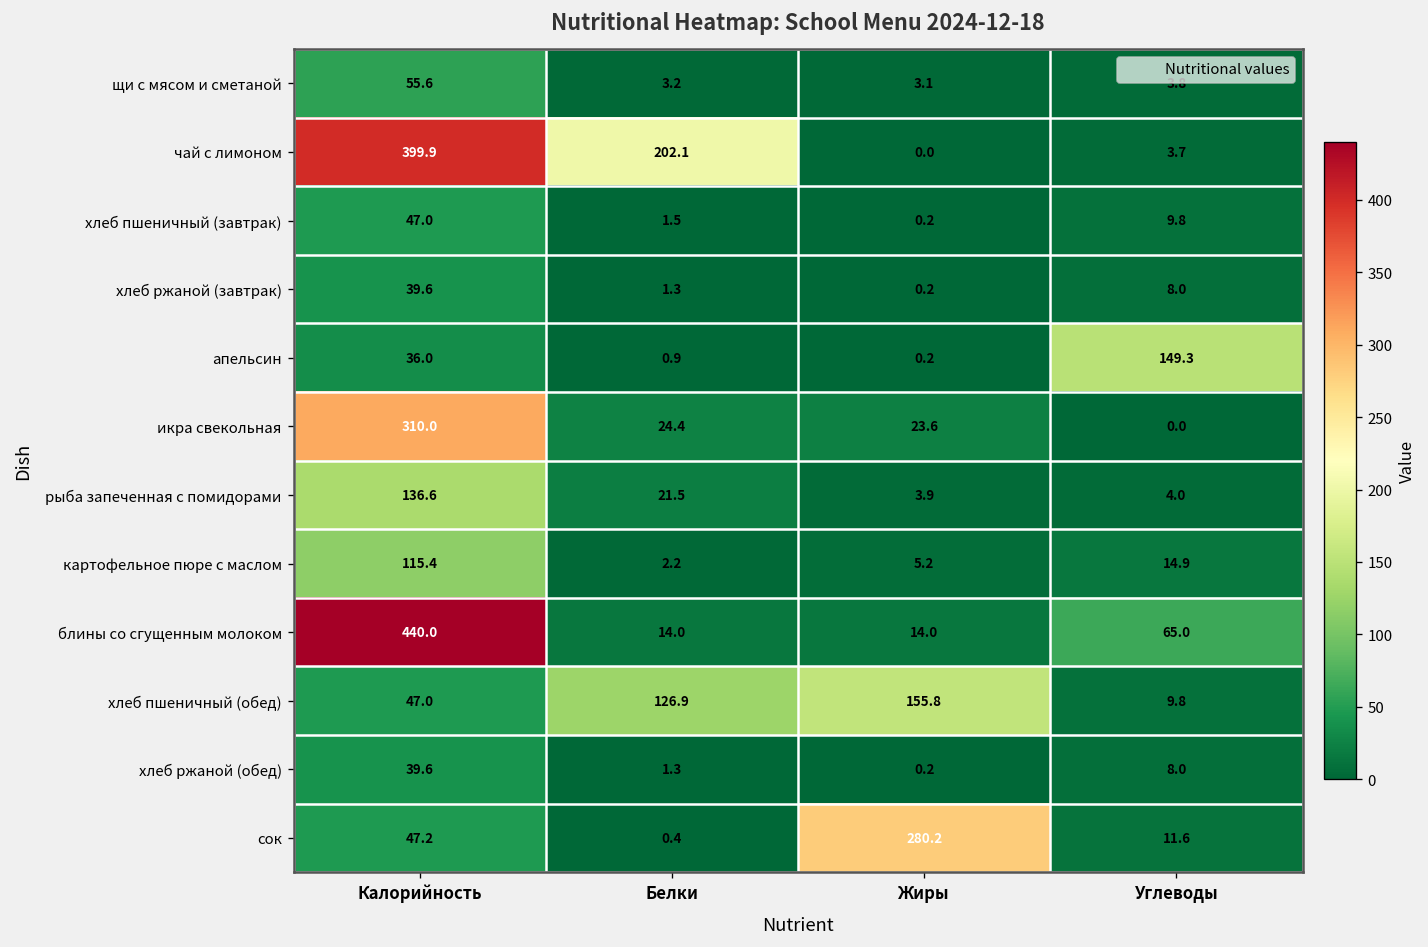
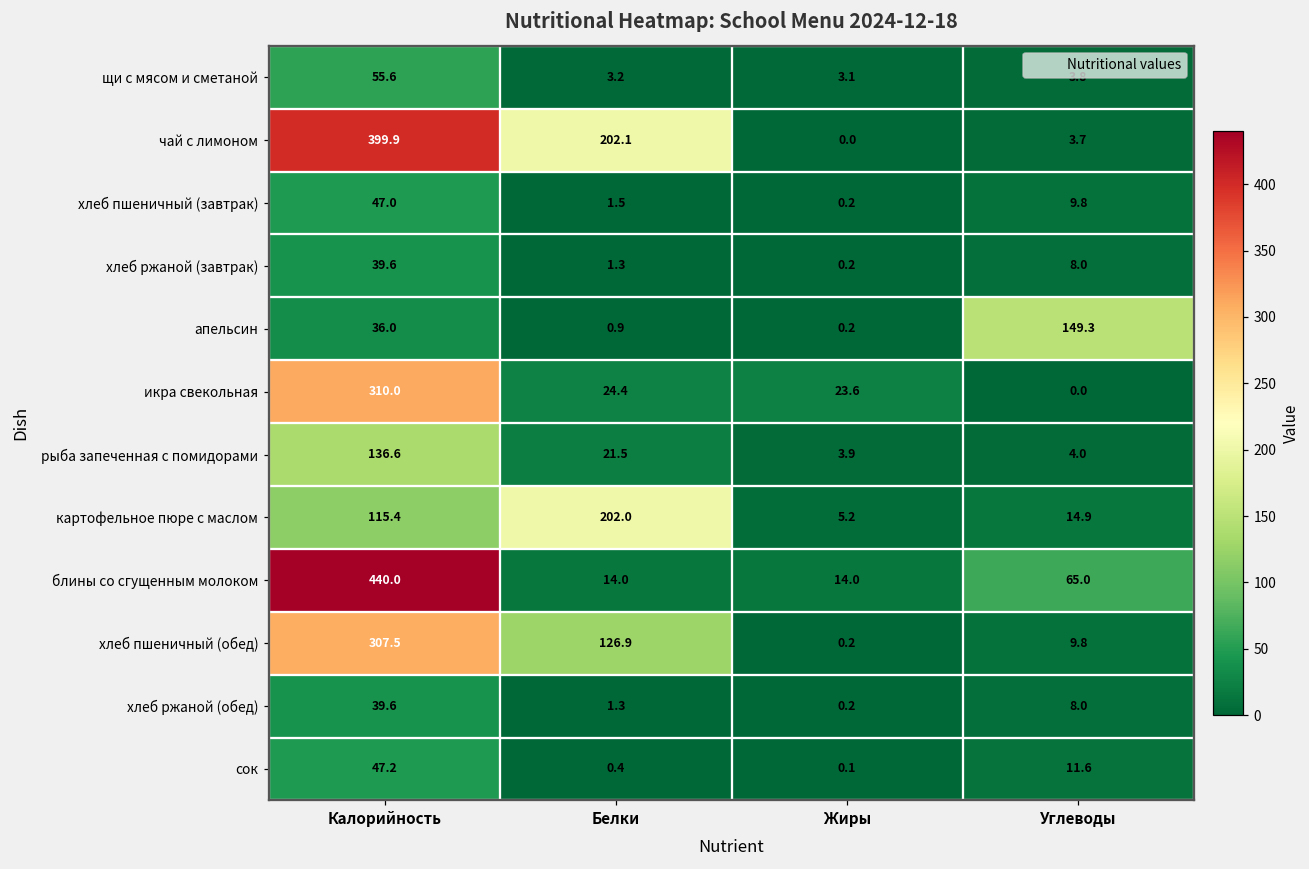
  {
    "щи с мясом и сметаной": {
      "Калорийность": 55.6,
      "Белки": 3.2,
      "Жиры": 3.1
    },
    "чай с лимоном": {
      "Калорийность": 399.9,
      "Белки": 202.1,
      "Жиры": 0.0,
      "Углеводы": 3.7
    },
    "хлеб пшеничный (завтрак)": {
      "Калорийность": 47.0,
      "Белки": 1.5,
      "Жиры": 0.2,
      "Углеводы": 9.8
    },
    "хлеб ржаной (завтрак)": {
      "Калорийность": 39.6,
      "Белки": 1.3,
      "Жиры": 0.2,
      "Углеводы": 8.0
    },
    "апельсин": {
      "Калорийность": 36.0,
      "Белки": 0.9,
      "Жиры": 0.2,
      "Углеводы": 149.3
    },
    "икра свекольная": {
      "Калорийность": 310.0,
      "Белки": 24.4,
      "Жиры": 23.6,
      "Углеводы": 0.0
    },
    "рыба запеченная с помидорами": {
      "Калорийность": 136.6,
      "Белки": 21.5,
      "Жиры": 3.9,
      "Углеводы": 4.0
    },
    "картофельное пюре с маслом": {
      "Калорийность": 115.4,
-     "Белки": 2.2,
+     "Белки": 202.0,
      "Жиры": 5.2,
      "Углеводы": 14.9
    },
    "блины со сгущенным молоком": {
      "Калорийность": 440.0,
      "Белки": 14.0,
      "Жиры": 14.0,
      "Углеводы": 65.0
    },
    "хлеб пшеничный (обед)": {
-     "Калорийность": 47.0,
+     "Калорийность": 307.5,
      "Белки": 126.9,
-     "Жиры": 155.8,
+     "Жиры": 0.2,
      "Углеводы": 9.8
    },
    "хлеб ржаной (обед)": {
      "Калорийность": 39.6,
      "Белки": 1.3,
      "Жиры": 0.2,
      "Углеводы": 8.0
    },
    "сок": {
      "Калорийность": 47.2,
      "Белки": 0.4,
-     "Жиры": 280.2,
+     "Жиры": 0.1,
      "Углеводы": 11.6
    }
  }
